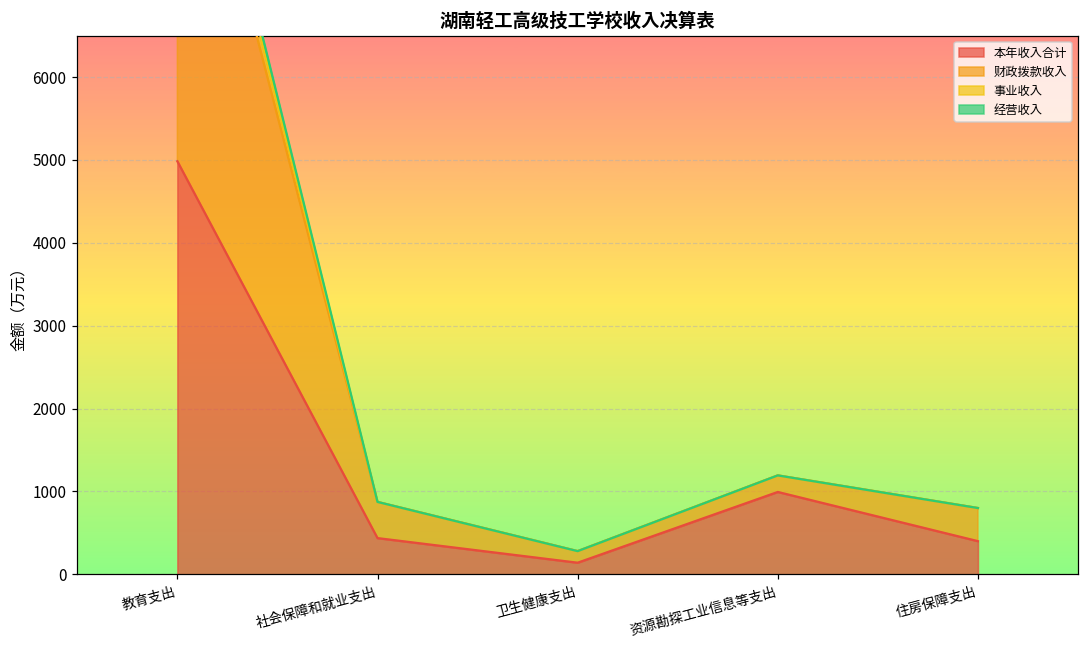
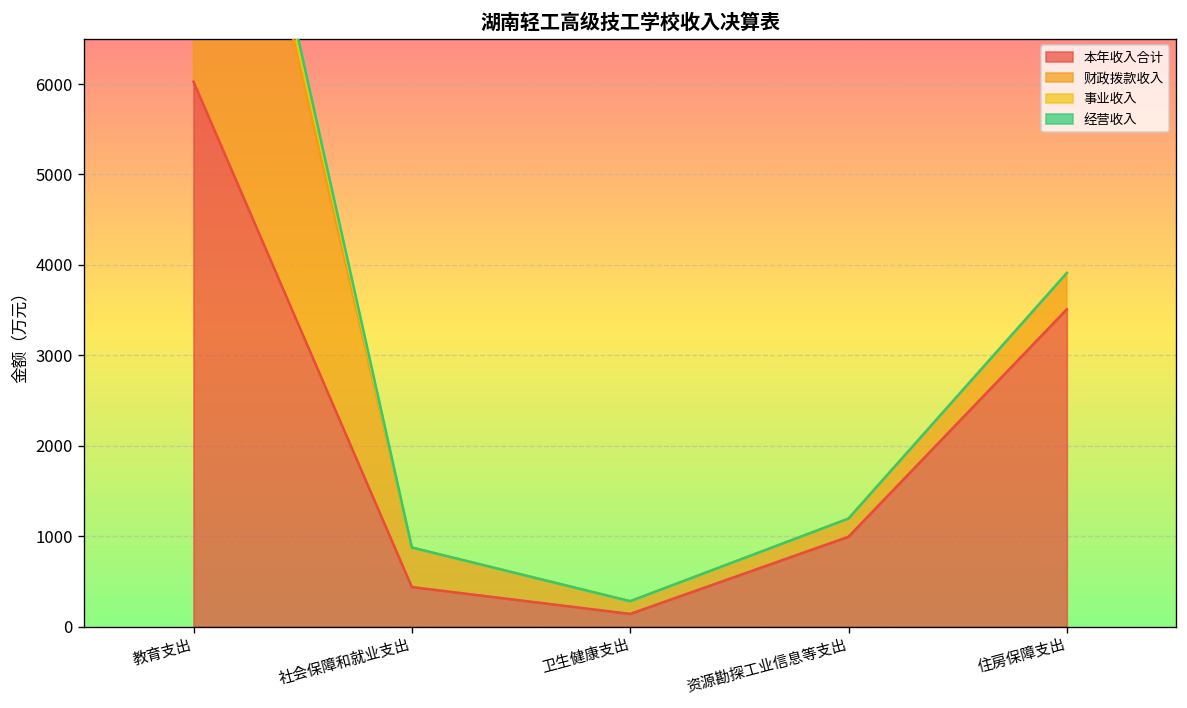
  {
    "本年收入合计": {
-     "教育支出": 5000,
+     "教育支出": 6000,
      "社会保障和就业支出": 400,
      "卫生健康支出": 100,
      "资源勘探工业信息等支出": 1000,
-     "住房保障支出": 400
+     "住房保障支出": 3500
    }
  }
